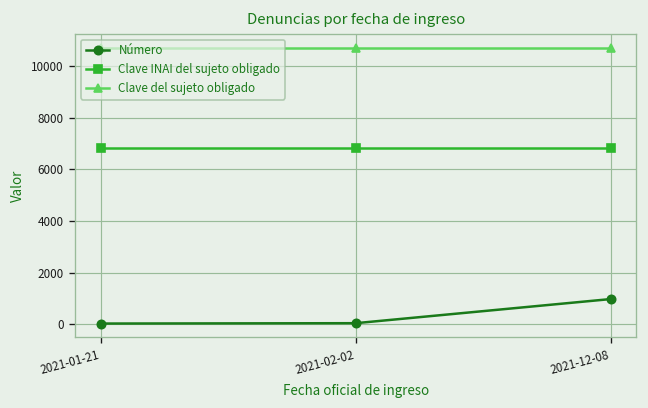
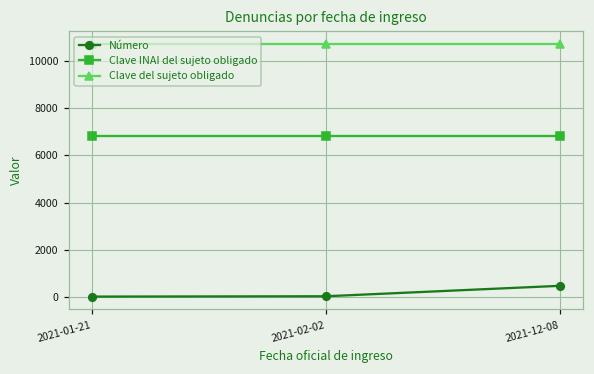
  {
    "Número": {
      "2021-01-21": 0,
      "2021-02-02": 0,
-     "2021-12-08": 1000
+     "2021-12-08": 500
    },
    "Clave INAI del sujeto obligado": {
      "2021-01-21": 6800,
      "2021-02-02": 6800,
      "2021-12-08": 6800
    },
    "Clave del sujeto obligado": {
      "2021-02-02": 10700,
      "2021-12-08": 10700
    }
  }
